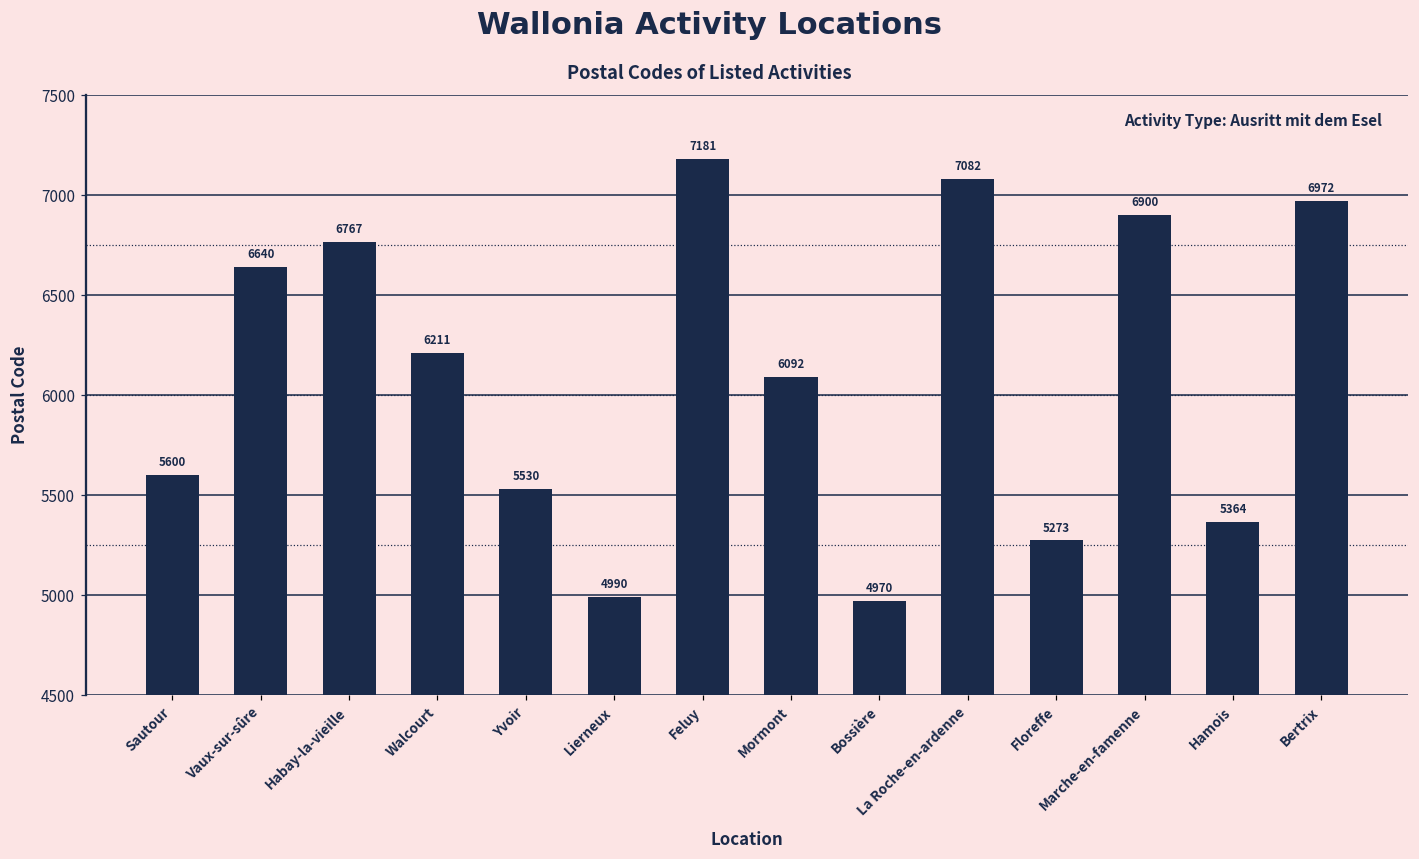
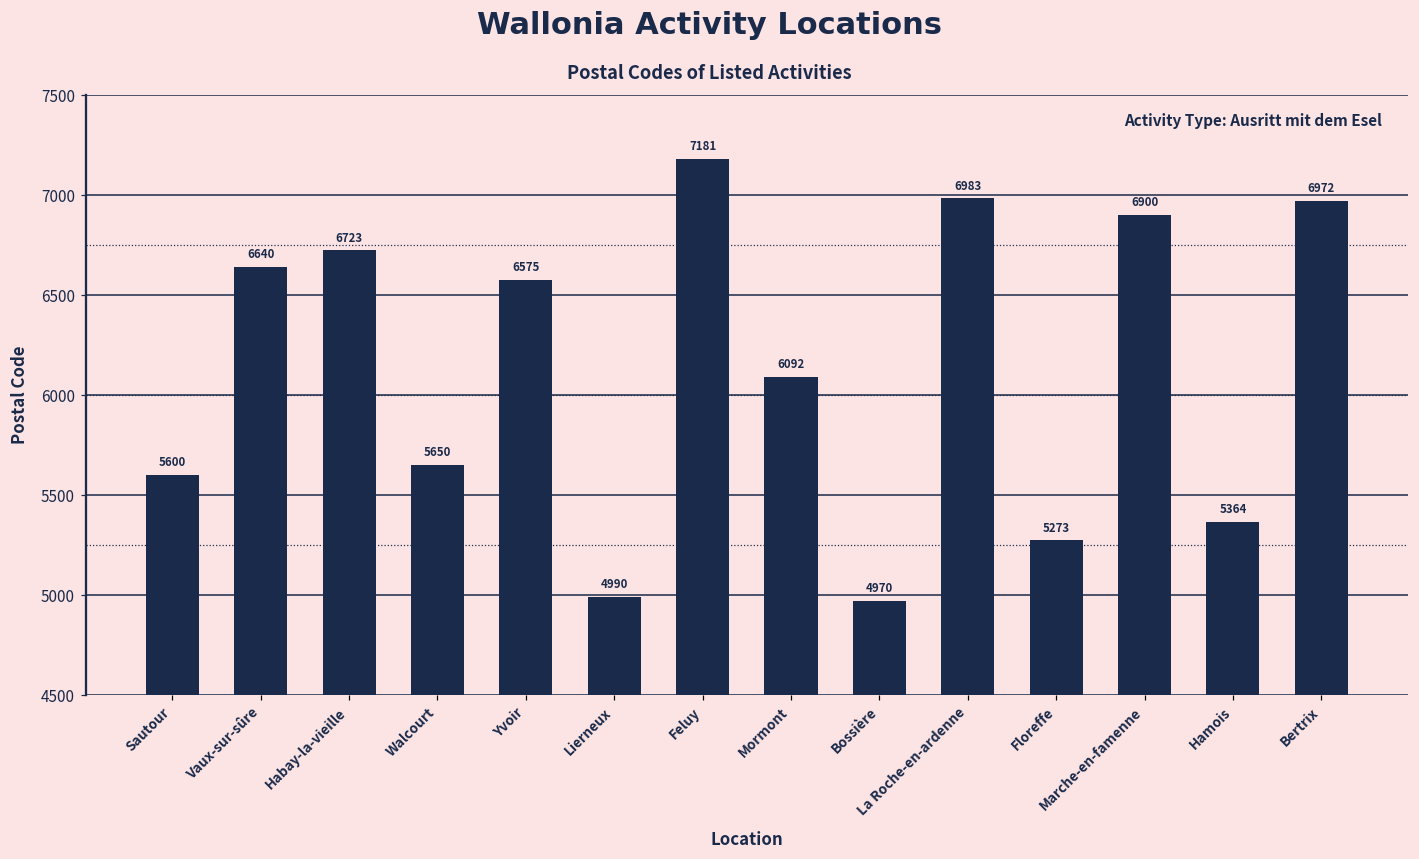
  {
    "Sautour": 5600,
    "Vaux-sur-sûre": 6640,
-   "Habay-la-vieille": 6767,
-   "Walcourt": 6211,
-   "Yvoir": 5530,
+   "Habay-la-vieille": 6723,
+   "Walcourt": 5650,
+   "Yvoir": 6575,
    "Lierneux": 4990,
    "Feluy": 7181,
    "Mormont": 6092,
    "Bossière": 4970,
-   "La Roche-en-ardenne": 7082,
+   "La Roche-en-ardenne": 6983,
    "Floreffe": 5273,
    "Marche-en-famenne": 6900,
    "Hamois": 5364,
    "Bertrix": 6972
  }
